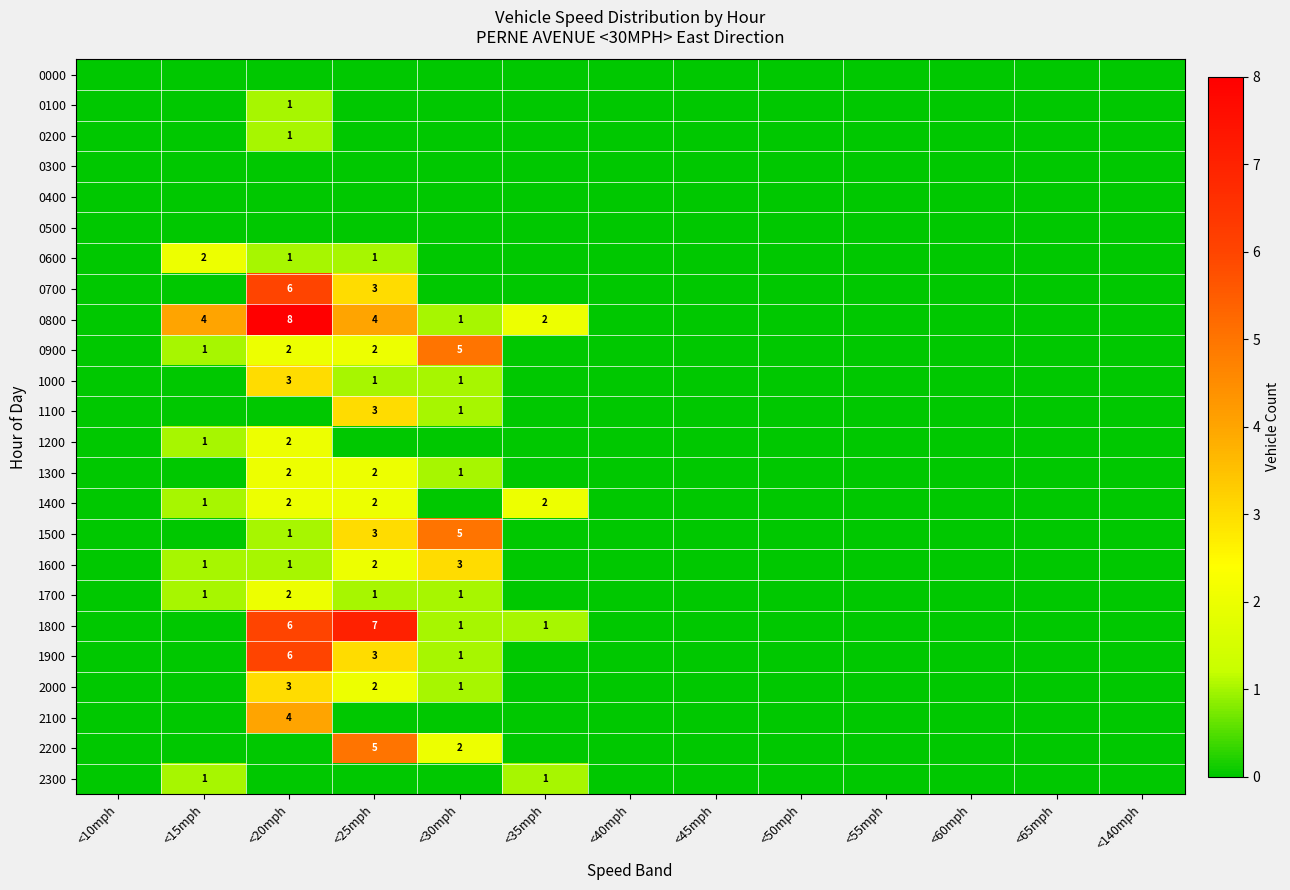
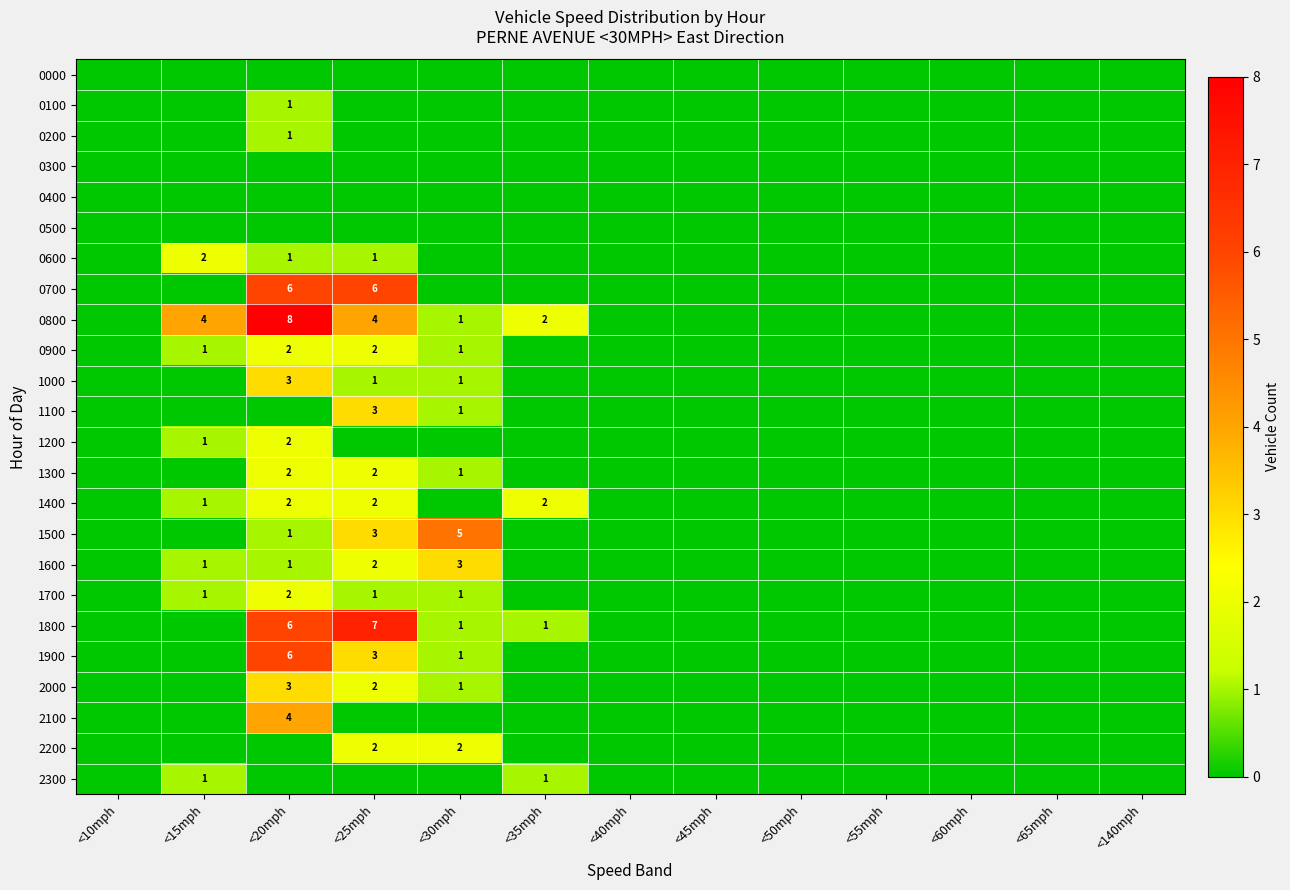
  {
    "0100": {
      "<20mph": 1
    },
    "0200": {
      "<20mph": 1
    },
    "0600": {
      "<15mph": 2,
      "<20mph": 1,
      "<25mph": 1
    },
    "0700": {
      "<20mph": 6,
-     "<25mph": 3
+     "<25mph": 6
    },
    "0800": {
      "<15mph": 4,
      "<20mph": 8,
      "<25mph": 4,
      "<30mph": 1,
      "<35mph": 2
    },
    "0900": {
      "<15mph": 1,
      "<20mph": 2,
      "<25mph": 2,
-     "<30mph": 5
+     "<30mph": 1
    },
    "1000": {
      "<20mph": 3,
      "<25mph": 1,
      "<30mph": 1
    },
    "1100": {
      "<25mph": 3,
      "<30mph": 1
    },
    "1200": {
      "<15mph": 1,
      "<20mph": 2
    },
    "1300": {
      "<20mph": 2,
      "<25mph": 2,
      "<30mph": 1
    },
    "1400": {
      "<15mph": 1,
      "<20mph": 2,
      "<25mph": 2,
      "<35mph": 2
    },
    "1500": {
      "<20mph": 1,
      "<25mph": 3,
      "<30mph": 5
    },
    "1600": {
      "<15mph": 1,
      "<20mph": 1,
      "<25mph": 2,
      "<30mph": 3
    },
    "1700": {
      "<15mph": 1,
      "<20mph": 2,
      "<25mph": 1,
      "<30mph": 1
    },
    "1800": {
      "<20mph": 6,
      "<25mph": 7,
      "<30mph": 1,
      "<35mph": 1
    },
    "1900": {
      "<20mph": 6,
      "<25mph": 3,
      "<30mph": 1
    },
    "2000": {
      "<20mph": 3,
      "<25mph": 2,
      "<30mph": 1
    },
    "2100": {
      "<20mph": 4
    },
    "2200": {
-     "<25mph": 5,
+     "<25mph": 2,
      "<30mph": 2
    },
    "2300": {
      "<15mph": 1,
      "<35mph": 1
    }
  }
